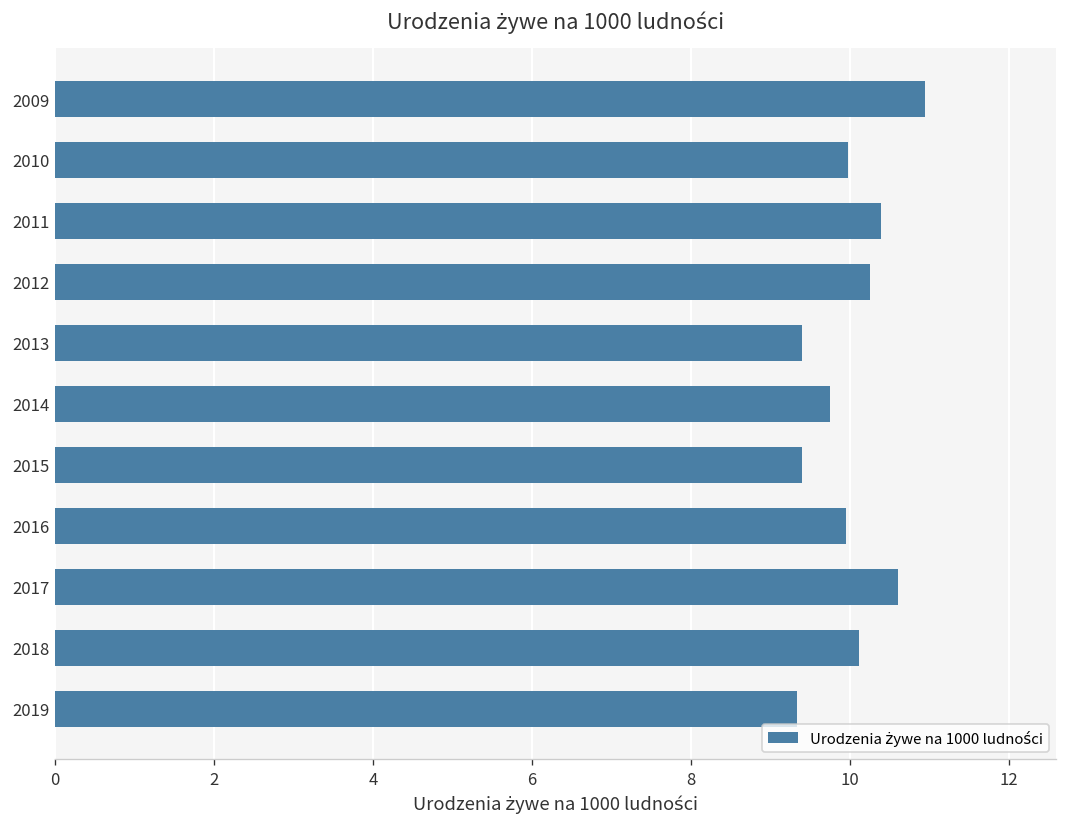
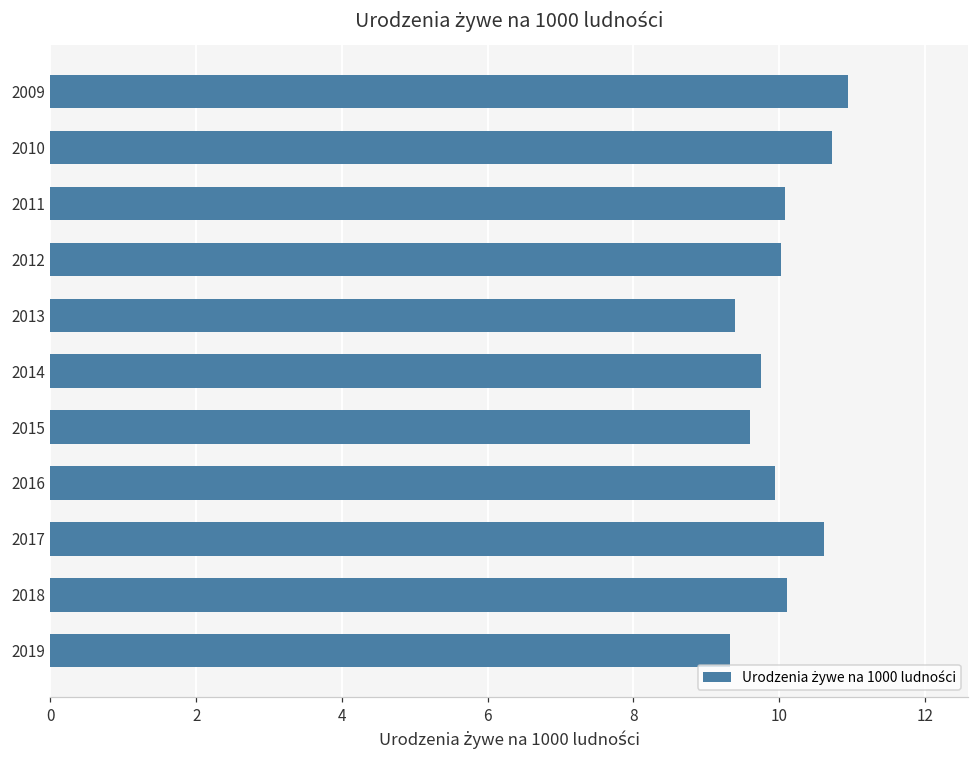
  {
    "2009": 11.0,
-   "2010": 10.0,
-   "2011": 10.4,
-   "2012": 10.3,
+   "2010": 10.7,
+   "2011": 10.1,
+   "2012": 10.0,
    "2013": 9.4,
    "2014": 9.8,
-   "2015": 9.4,
+   "2015": 9.6,
    "2016": 10.0,
    "2017": 10.6,
    "2018": 10.1,
    "2019": 9.3
  }
